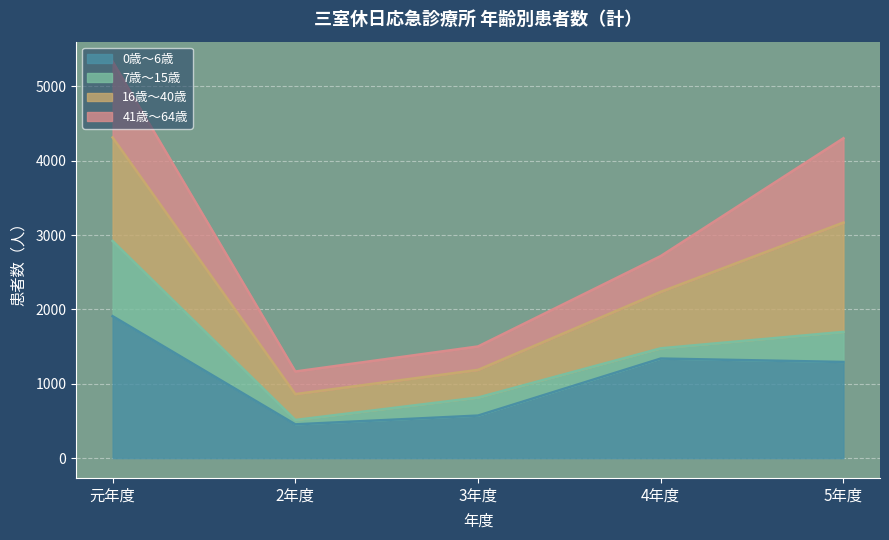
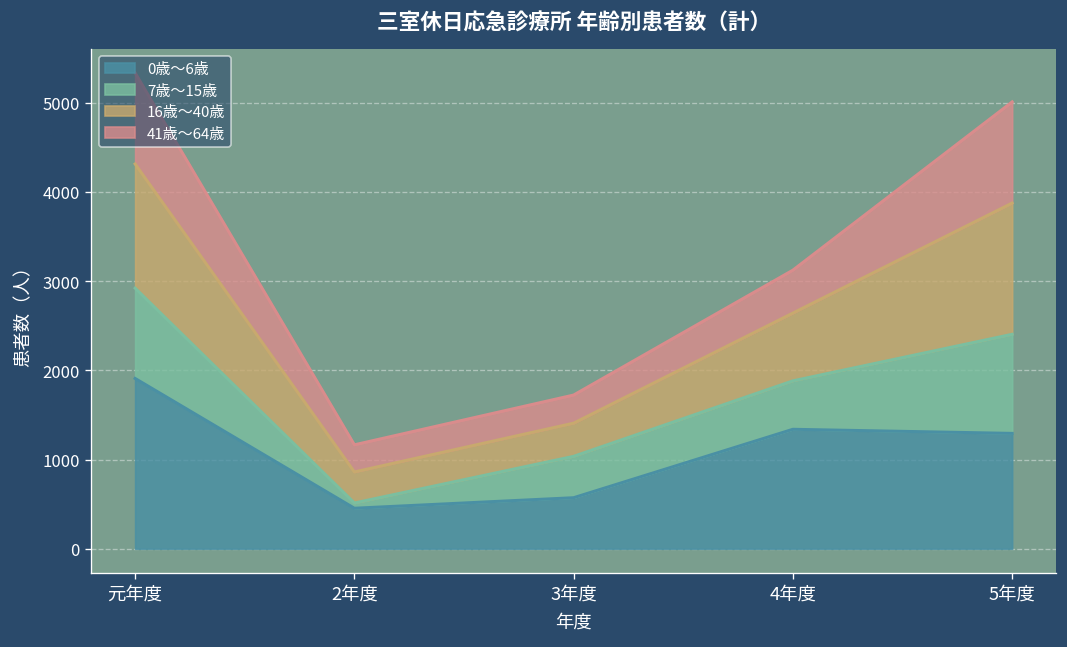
  {
    "0歳～6歳": {
      "元年度": 1900,
      "2年度": 500,
      "3年度": 600,
      "4年度": 1300,
      "5年度": 1300
    },
    "7歳～15歳": {
      "元年度": 1000,
      "2年度": 100,
-     "3年度": 200,
-     "4年度": 100,
-     "5年度": 400
+     "3年度": 500,
+     "4年度": 500,
+     "5年度": 1100
    }
  }
